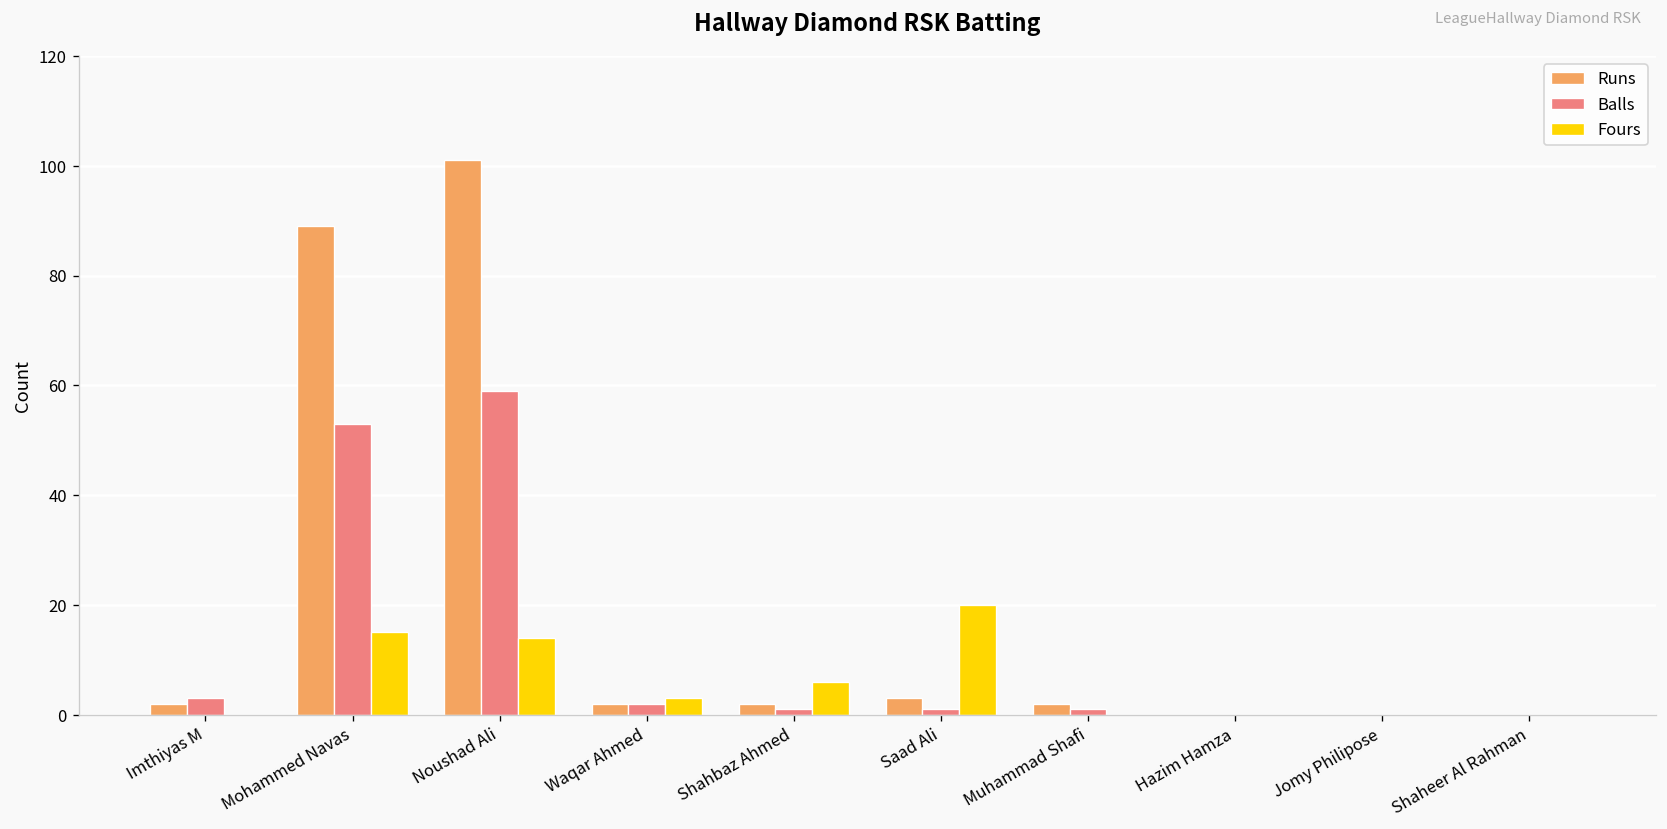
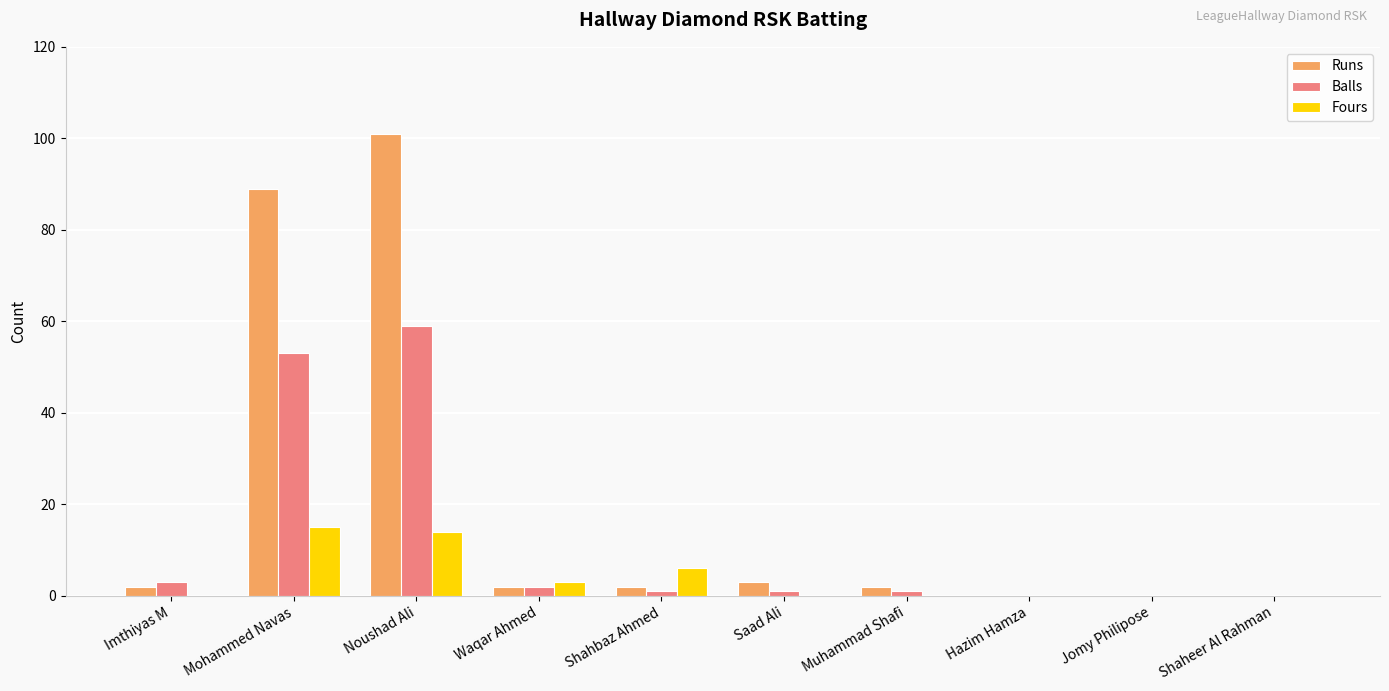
  {
    "Fours": {
      "Imthiyas M": 0,
      "Mohammed Navas": 15,
      "Noushad Ali": 14,
      "Waqar Ahmed": 3,
      "Shahbaz Ahmed": 6,
-     "Saad Ali": 20,
+     "Saad Ali": 0,
      "Muhammad Shafi": 0,
      "Hazim Hamza": 0,
      "Jomy Philipose": 0,
      "Shaheer Al Rahman": 0
    }
  }
